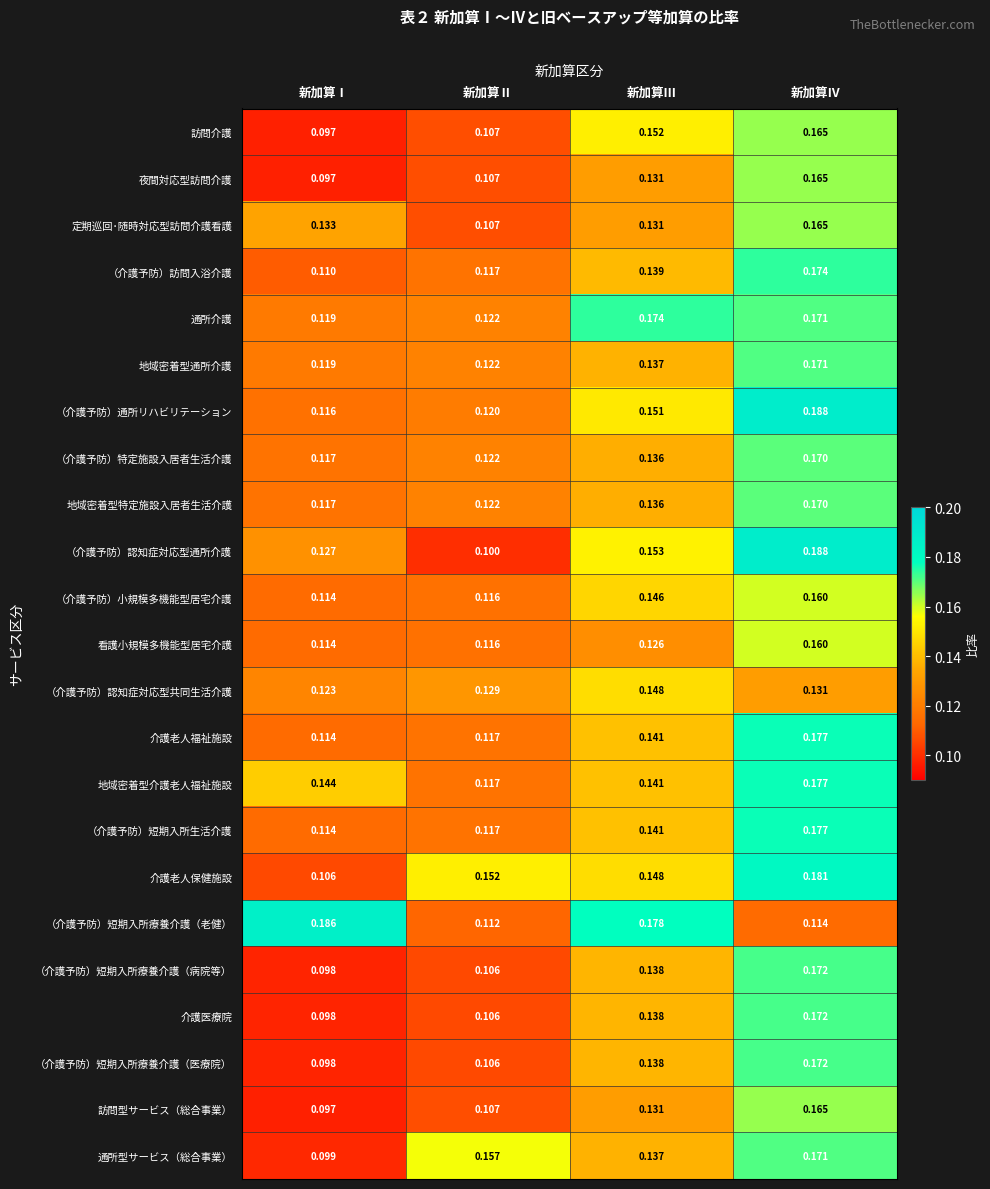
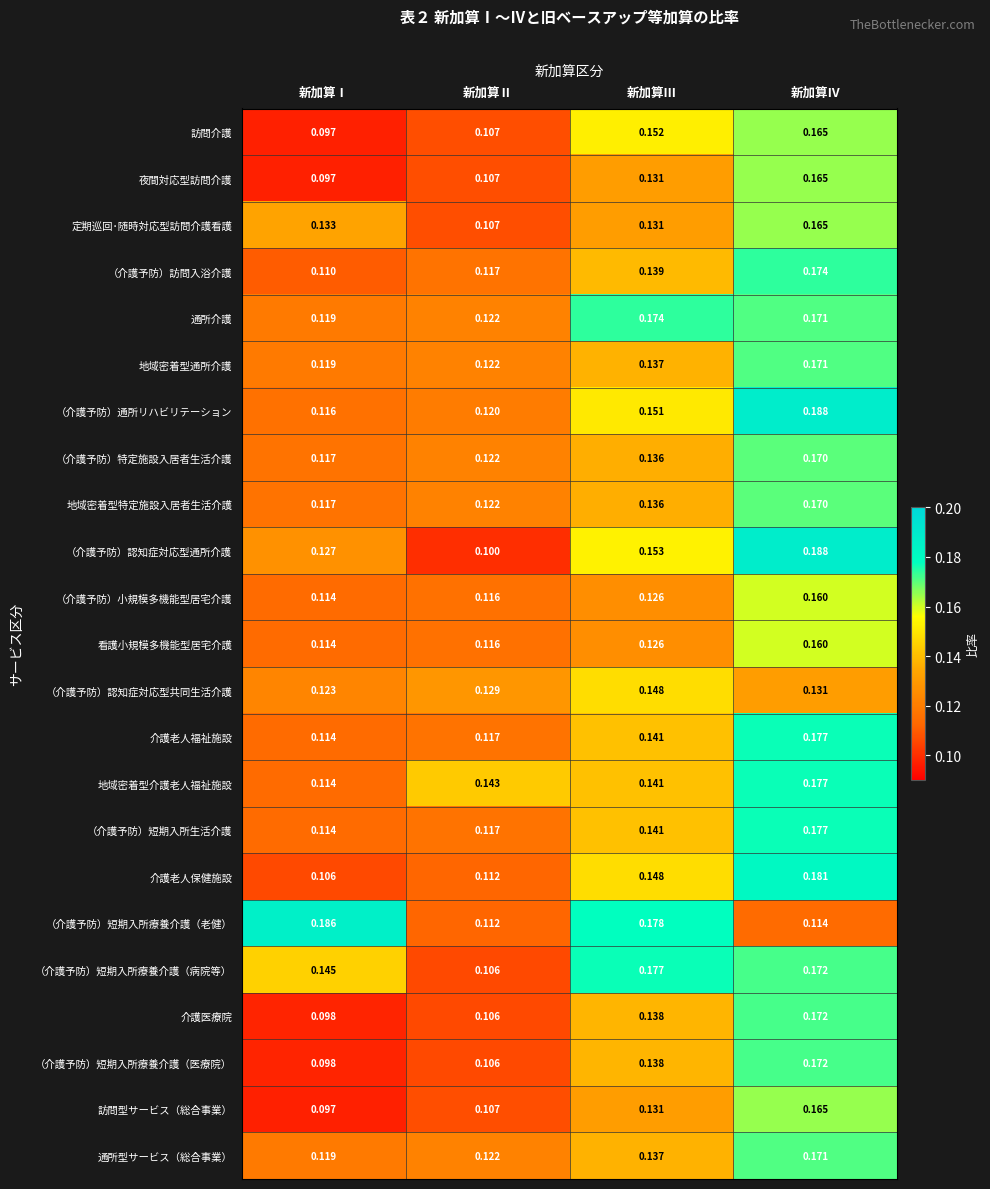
  {
    "訪問介護": {
      "新加算Ⅰ": 0.097,
      "新加算Ⅱ": 0.107,
      "新加算Ⅲ": 0.152,
      "新加算Ⅳ": 0.165
    },
    "夜間対応型訪問介護": {
      "新加算Ⅰ": 0.097,
      "新加算Ⅱ": 0.107,
      "新加算Ⅲ": 0.131,
      "新加算Ⅳ": 0.165
    },
    "定期巡回･随時対応型訪問介護看護": {
      "新加算Ⅰ": 0.133,
      "新加算Ⅱ": 0.107,
      "新加算Ⅲ": 0.131,
      "新加算Ⅳ": 0.165
    },
    "（介護予防）訪問入浴介護": {
      "新加算Ⅰ": 0.110,
      "新加算Ⅱ": 0.117,
      "新加算Ⅲ": 0.139,
      "新加算Ⅳ": 0.174
    },
    "通所介護": {
      "新加算Ⅰ": 0.119,
      "新加算Ⅱ": 0.122,
      "新加算Ⅲ": 0.174,
      "新加算Ⅳ": 0.171
    },
    "地域密着型通所介護": {
      "新加算Ⅰ": 0.119,
      "新加算Ⅱ": 0.122,
      "新加算Ⅲ": 0.137,
      "新加算Ⅳ": 0.171
    },
    "（介護予防）通所リハビリテーション": {
      "新加算Ⅰ": 0.116,
      "新加算Ⅱ": 0.120,
      "新加算Ⅲ": 0.151,
      "新加算Ⅳ": 0.188
    },
    "（介護予防）特定施設入居者生活介護": {
      "新加算Ⅰ": 0.117,
      "新加算Ⅱ": 0.122,
      "新加算Ⅲ": 0.136,
      "新加算Ⅳ": 0.170
    },
    "地域密着型特定施設入居者生活介護": {
      "新加算Ⅰ": 0.117,
      "新加算Ⅱ": 0.122,
      "新加算Ⅲ": 0.136,
      "新加算Ⅳ": 0.170
    },
    "（介護予防）認知症対応型通所介護": {
      "新加算Ⅰ": 0.127,
      "新加算Ⅱ": 0.100,
      "新加算Ⅲ": 0.153,
      "新加算Ⅳ": 0.188
    },
    "（介護予防）小規模多機能型居宅介護": {
      "新加算Ⅰ": 0.114,
      "新加算Ⅱ": 0.116,
-     "新加算Ⅲ": 0.146,
+     "新加算Ⅲ": 0.126,
      "新加算Ⅳ": 0.160
    },
    "看護小規模多機能型居宅介護": {
      "新加算Ⅰ": 0.114,
      "新加算Ⅱ": 0.116,
      "新加算Ⅲ": 0.126,
      "新加算Ⅳ": 0.160
    },
    "（介護予防）認知症対応型共同生活介護": {
      "新加算Ⅰ": 0.123,
      "新加算Ⅱ": 0.129,
      "新加算Ⅲ": 0.148,
      "新加算Ⅳ": 0.131
    },
    "介護老人福祉施設": {
      "新加算Ⅰ": 0.114,
      "新加算Ⅱ": 0.117,
      "新加算Ⅲ": 0.141,
      "新加算Ⅳ": 0.177
    },
    "地域密着型介護老人福祉施設": {
-     "新加算Ⅰ": 0.144,
-     "新加算Ⅱ": 0.117,
+     "新加算Ⅰ": 0.114,
+     "新加算Ⅱ": 0.143,
      "新加算Ⅲ": 0.141,
      "新加算Ⅳ": 0.177
    },
    "（介護予防）短期入所生活介護": {
      "新加算Ⅰ": 0.114,
      "新加算Ⅱ": 0.117,
      "新加算Ⅲ": 0.141,
      "新加算Ⅳ": 0.177
    },
    "介護老人保健施設": {
      "新加算Ⅰ": 0.106,
-     "新加算Ⅱ": 0.152,
+     "新加算Ⅱ": 0.112,
      "新加算Ⅲ": 0.148,
      "新加算Ⅳ": 0.181
    },
    "（介護予防）短期入所療養介護（老健）": {
      "新加算Ⅰ": 0.186,
      "新加算Ⅱ": 0.112,
      "新加算Ⅲ": 0.178,
      "新加算Ⅳ": 0.114
    },
    "（介護予防）短期入所療養介護（病院等）": {
-     "新加算Ⅰ": 0.098,
+     "新加算Ⅰ": 0.145,
      "新加算Ⅱ": 0.106,
-     "新加算Ⅲ": 0.138,
+     "新加算Ⅲ": 0.177,
      "新加算Ⅳ": 0.172
    },
    "介護医療院": {
      "新加算Ⅰ": 0.098,
      "新加算Ⅱ": 0.106,
      "新加算Ⅲ": 0.138,
      "新加算Ⅳ": 0.172
    },
    "（介護予防）短期入所療養介護（医療院）": {
      "新加算Ⅰ": 0.098,
      "新加算Ⅱ": 0.106,
      "新加算Ⅲ": 0.138,
      "新加算Ⅳ": 0.172
    },
    "訪問型サービス（総合事業）": {
      "新加算Ⅰ": 0.097,
      "新加算Ⅱ": 0.107,
      "新加算Ⅲ": 0.131,
      "新加算Ⅳ": 0.165
    },
    "通所型サービス（総合事業）": {
-     "新加算Ⅰ": 0.099,
-     "新加算Ⅱ": 0.157,
+     "新加算Ⅰ": 0.119,
+     "新加算Ⅱ": 0.122,
      "新加算Ⅲ": 0.137,
      "新加算Ⅳ": 0.171
    }
  }
